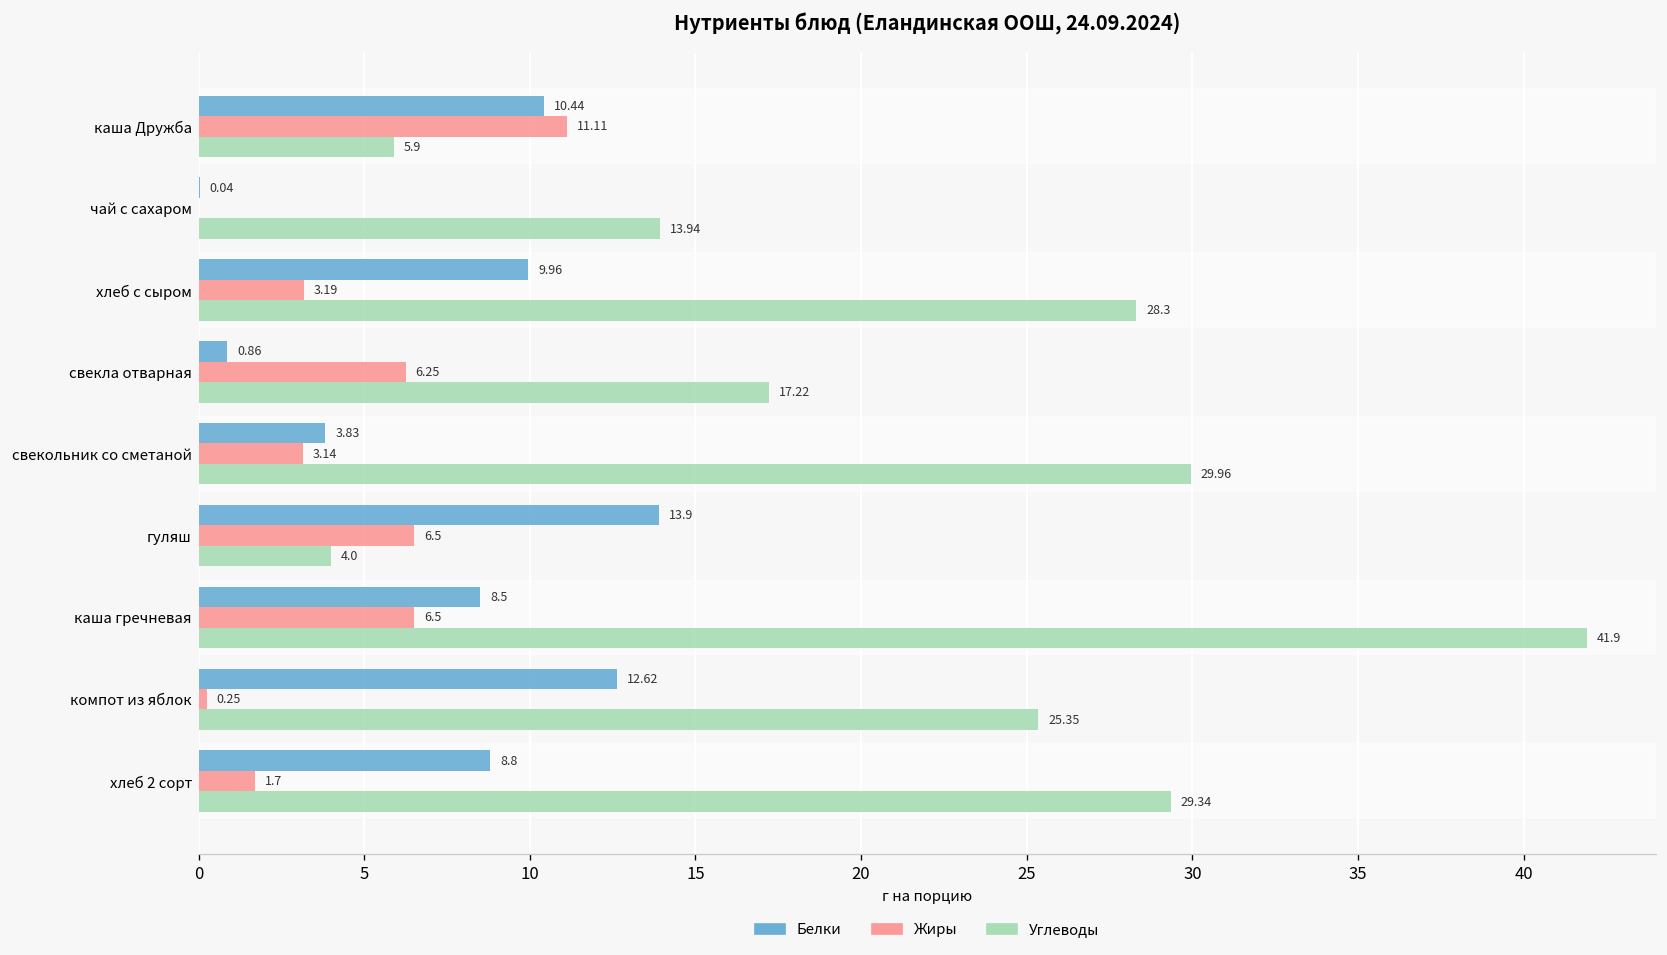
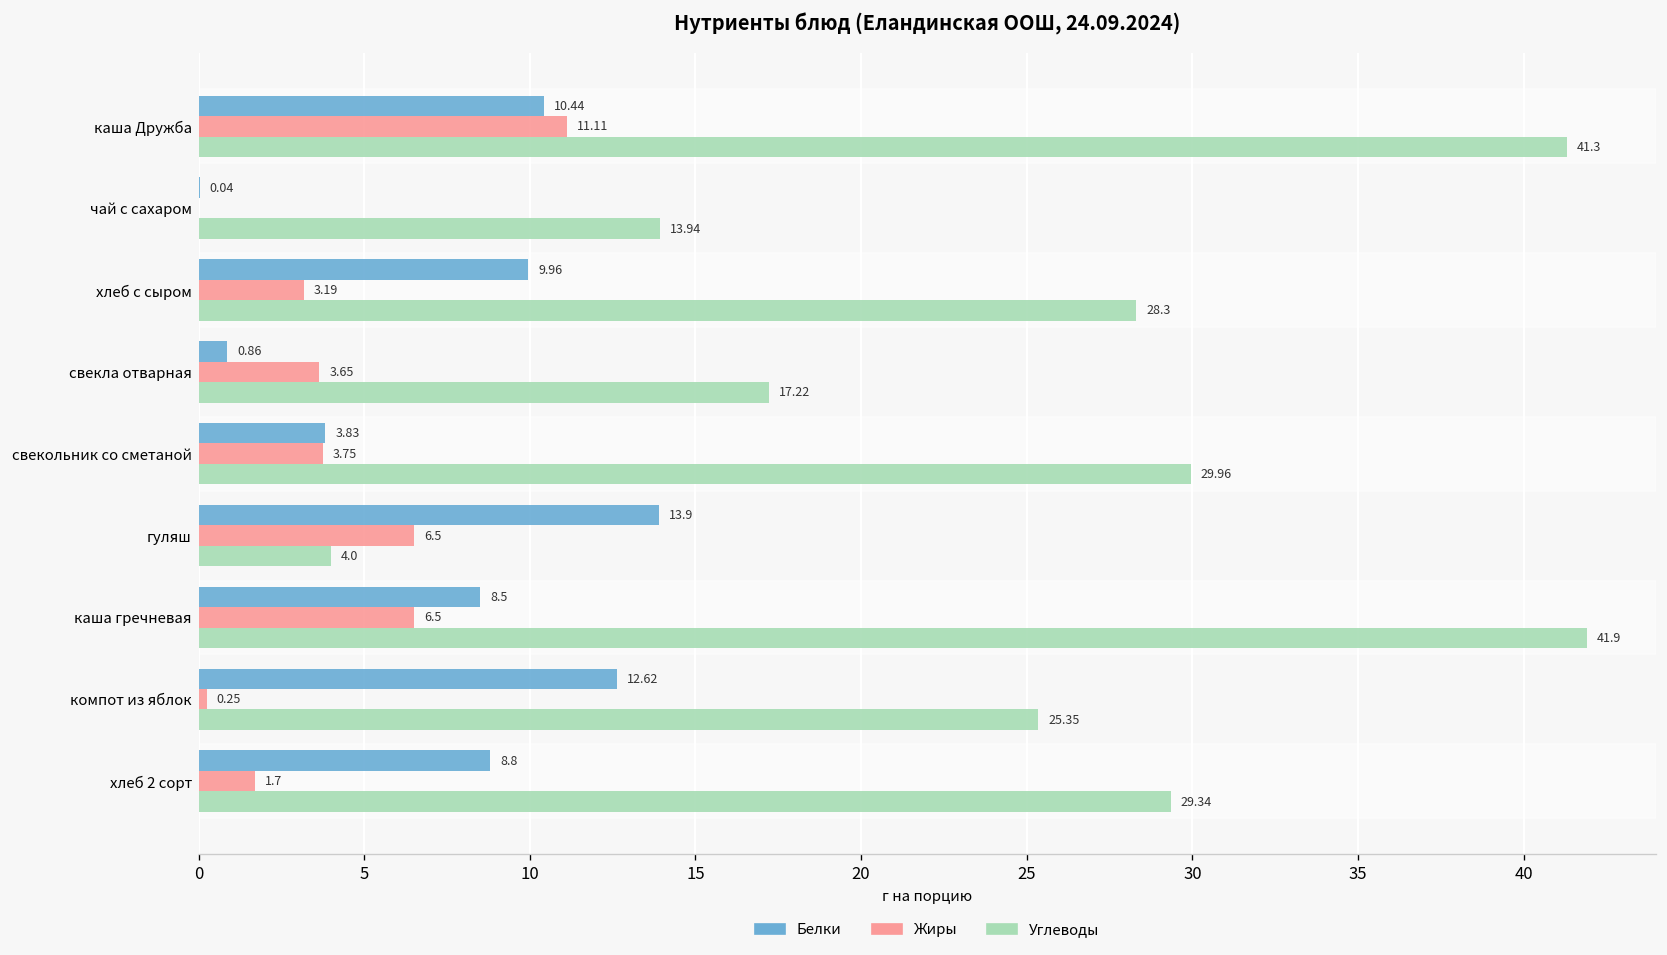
  {
    "Белки": {
      "каша Дружба": 10.44,
      "чай с сахаром": 0.04,
      "хлеб с сыром": 9.96,
      "свекла отварная": 0.86,
      "свекольник со сметаной": 3.83,
      "гуляш": 13.9,
      "каша гречневая": 8.5,
      "компот из яблок": 12.62,
      "хлеб 2 сорт": 8.8
    },
    "Жиры": {
      "каша Дружба": 11.11,
      "хлеб с сыром": 3.19,
-     "свекла отварная": 6.25,
-     "свекольник со сметаной": 3.14,
+     "свекла отварная": 3.65,
+     "свекольник со сметаной": 3.75,
      "гуляш": 6.5,
      "каша гречневая": 6.5,
      "компот из яблок": 0.25,
      "хлеб 2 сорт": 1.7
    },
    "Углеводы": {
-     "каша Дружба": 5.9,
+     "каша Дружба": 41.3,
      "чай с сахаром": 13.94,
      "хлеб с сыром": 28.3,
      "свекла отварная": 17.22,
      "свекольник со сметаной": 29.96,
      "гуляш": 4.0,
      "каша гречневая": 41.9,
      "компот из яблок": 25.35,
      "хлеб 2 сорт": 29.34
    }
  }
